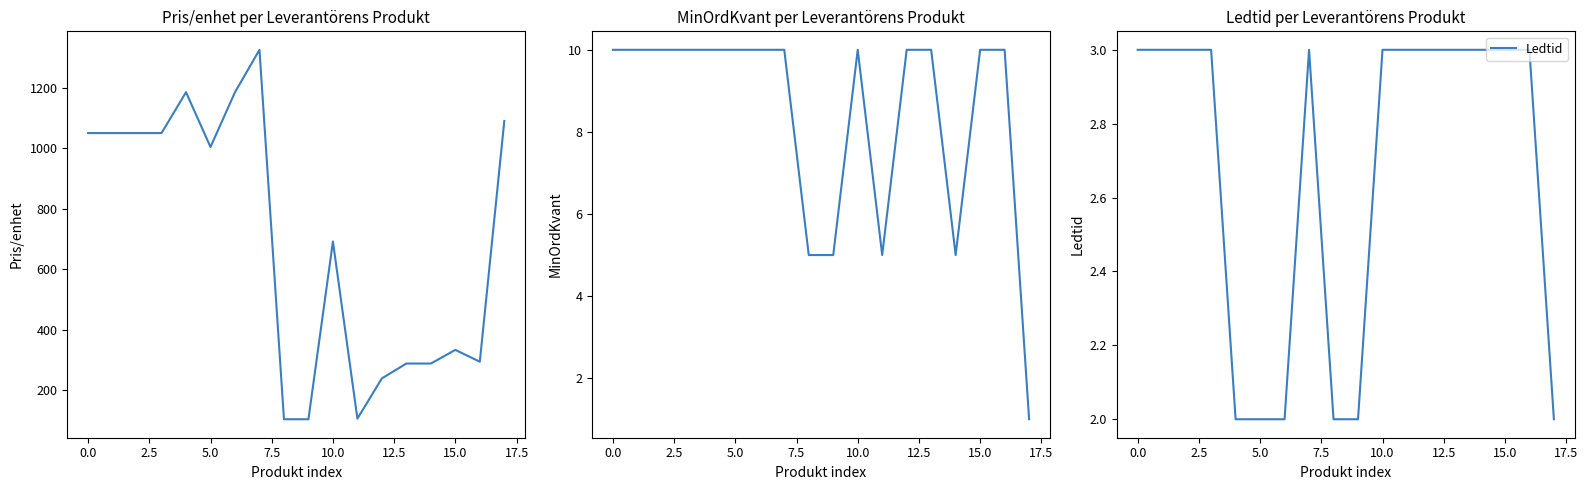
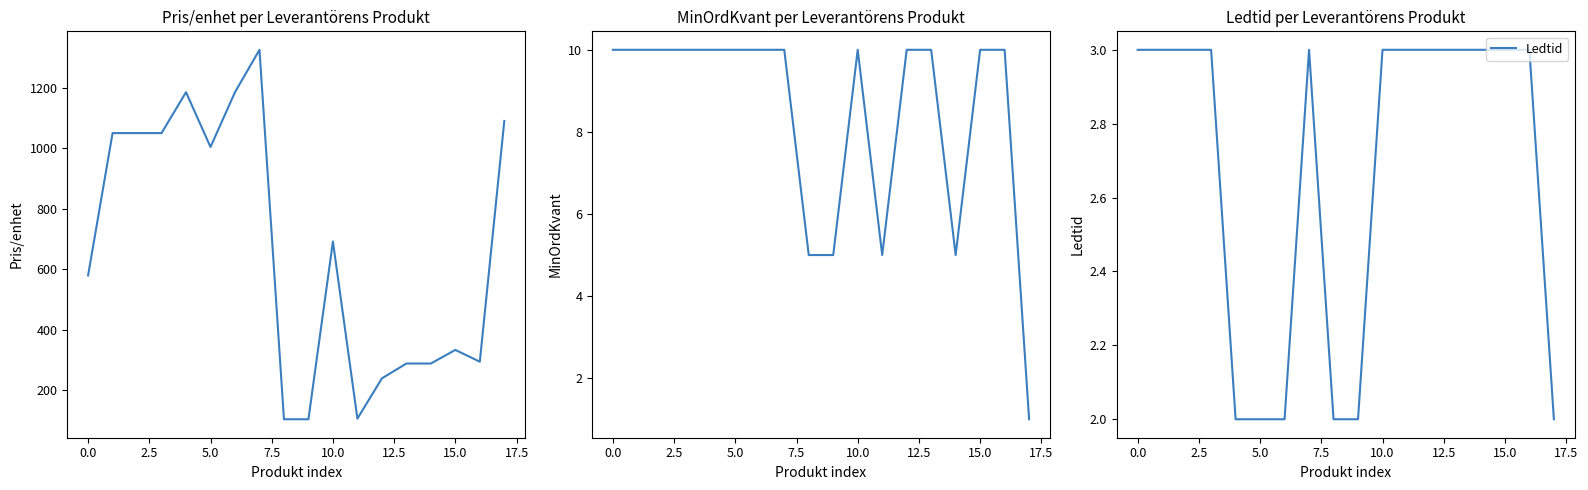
  {
    "Pris/enhet per Leverantörens Produkt": {
-     "0.0": 1050,
+     "0.0": 580,
      "5.0": 1000,
      "10.0": 690,
      "15.0": 330
    },
    "MinOrdKvant per Leverantörens Produkt": {
      "0.0": 10.0,
      "5.0": 10.0,
      "10.0": 10.0,
      "15.0": 10.0
    },
    "Ledtid per Leverantörens Produkt": {
      "0.0": 3.00,
      "5.0": 2.00,
      "10.0": 3.00
    }
  }
